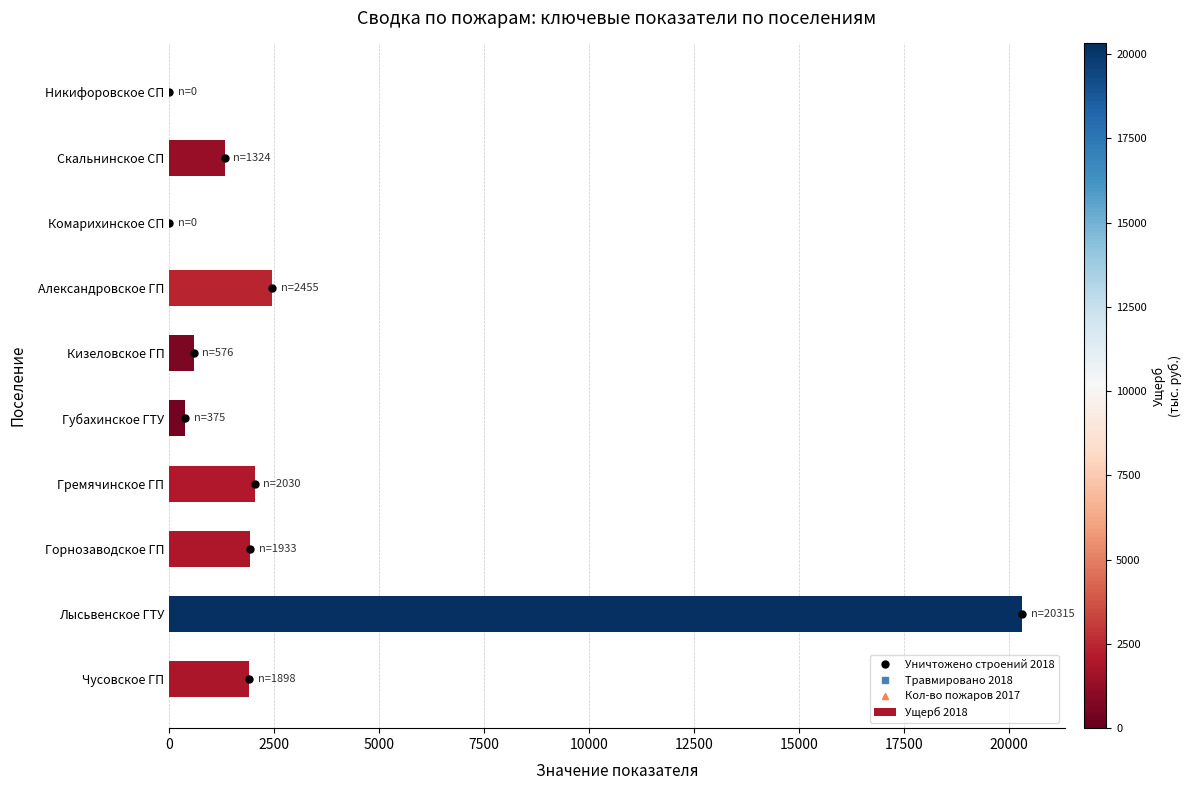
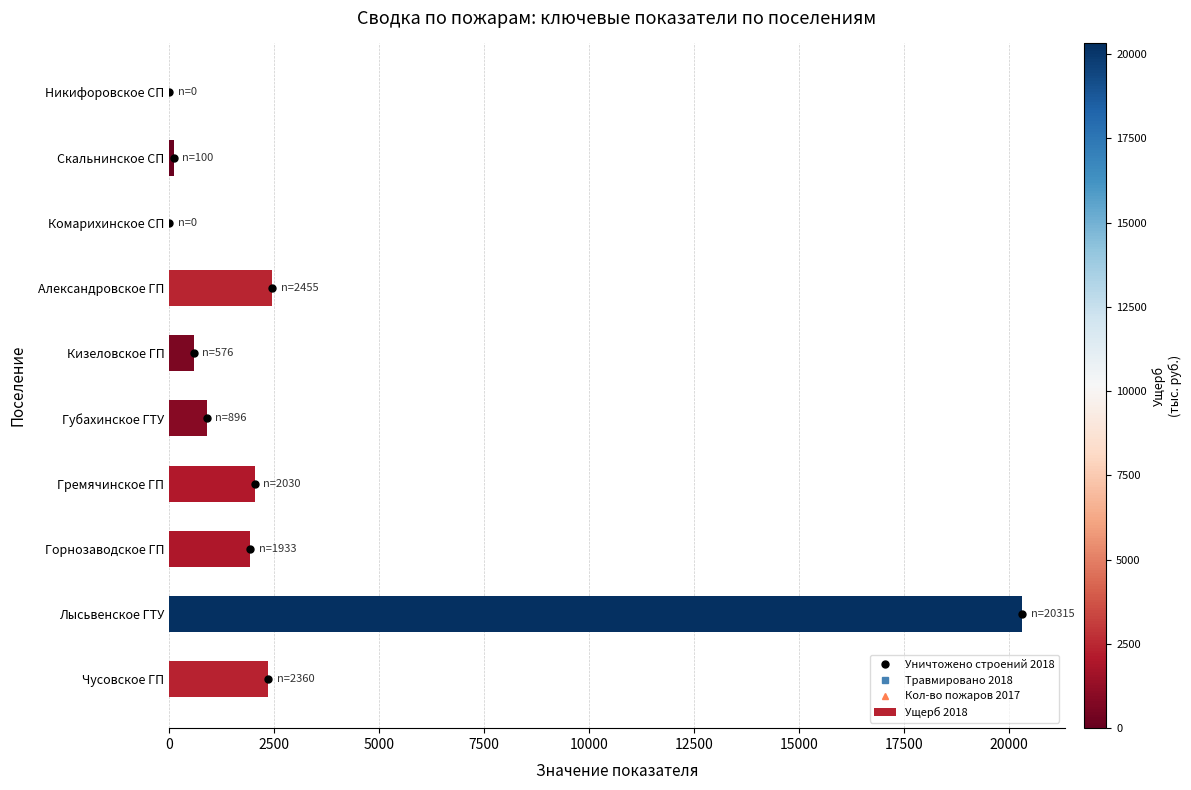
  {
    "Ущерб 2018": {
      "Никифоровское СП": 0,
-     "Скальнинское СП": 1324,
+     "Скальнинское СП": 100,
      "Комарихинское СП": 0,
      "Александровское ГП": 2455,
      "Кизеловское ГП": 576,
-     "Губахинское ГТУ": 375,
+     "Губахинское ГТУ": 896,
      "Гремячинское ГП": 2030,
      "Горнозаводское ГП": 1933,
      "Лысьвенское ГТУ": 20315,
-     "Чусовское ГП": 1898
+     "Чусовское ГП": 2360
    }
  }
